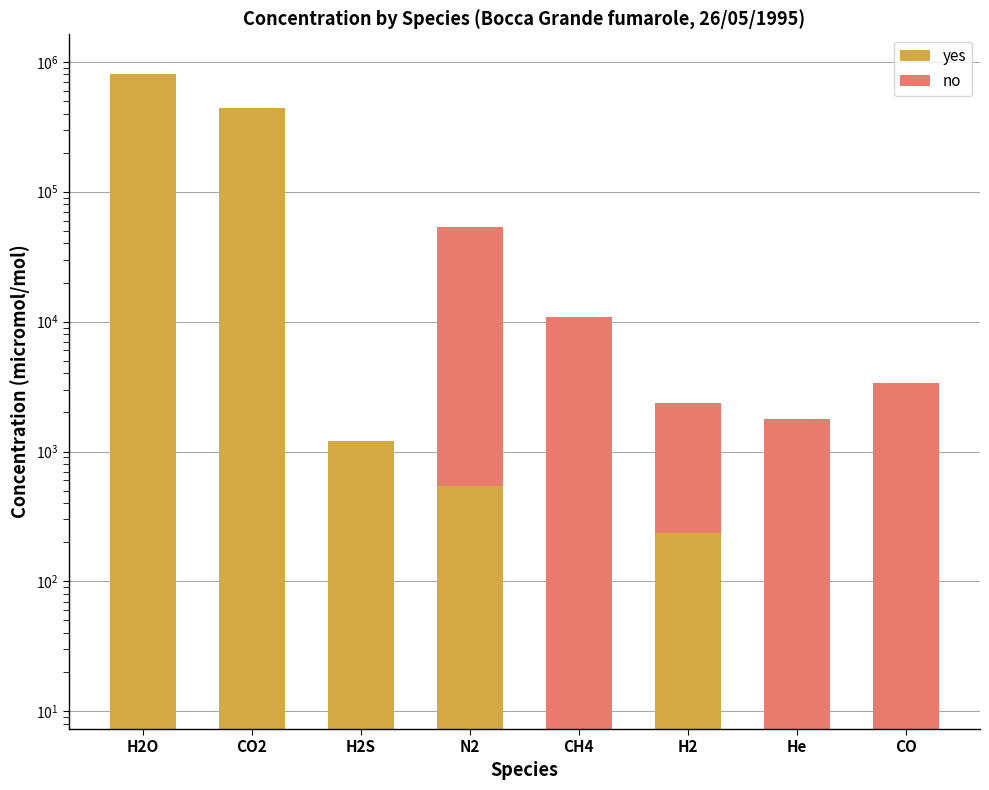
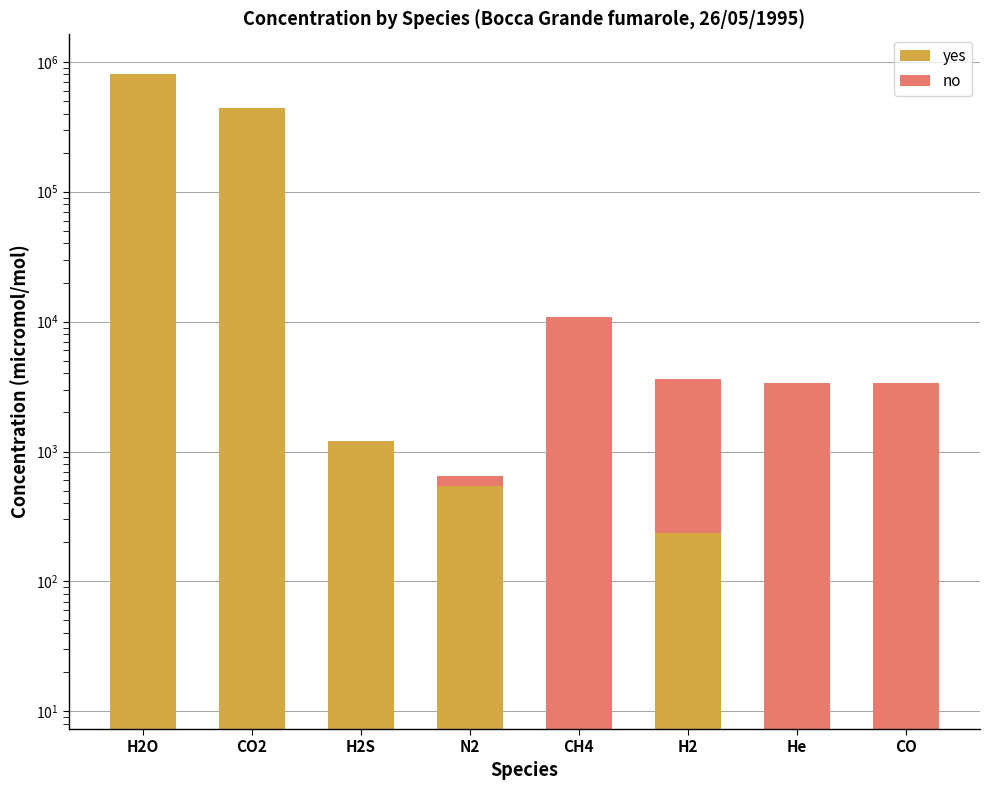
  {
    "yes": {
      "H2O": 800000,
      "CO2": 440000,
      "H2S": 1200,
      "N2": 540,
      "CH4": 7,
      "H2": 240
    },
    "no": {
      "H2O": 14,
      "CO2": 41,
      "H2S": 0,
-     "N2": 53000,
+     "N2": 110,
      "CH4": 11000,
-     "H2": 2100,
-     "He": 1800,
+     "H2": 3400,
+     "He": 3400,
      "CO": 3400
    }
  }
